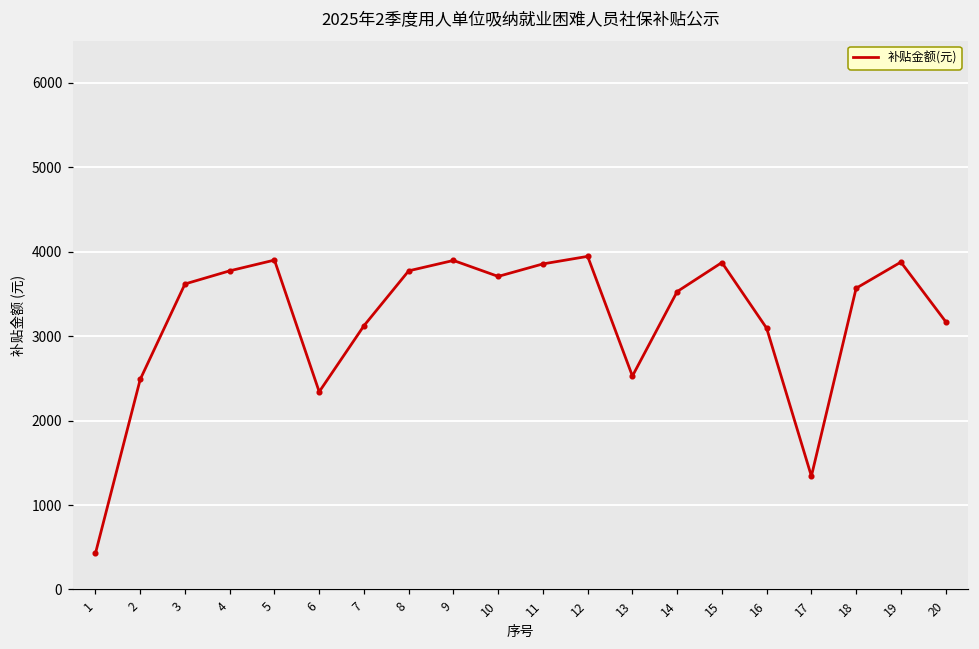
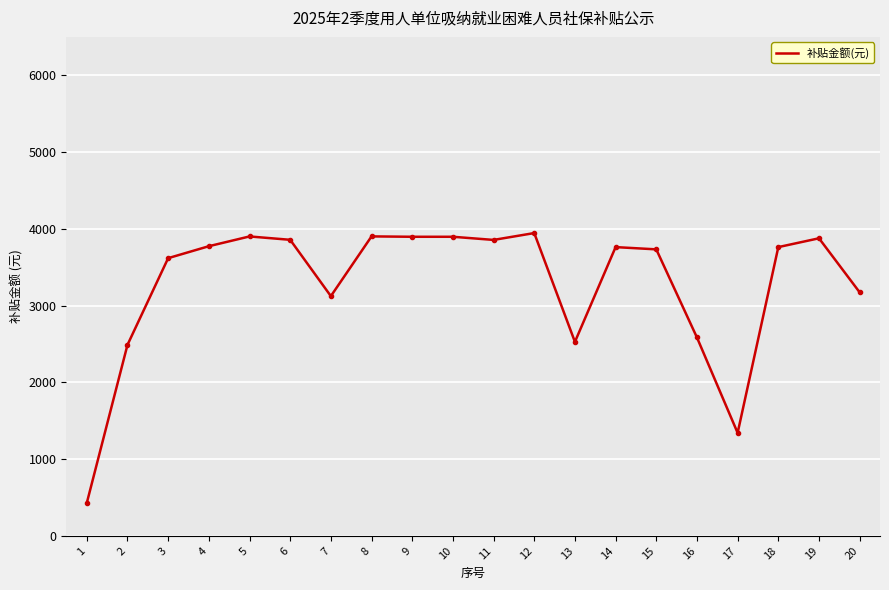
  {
    "1": 400,
    "2": 2500,
    "3": 3600,
    "4": 3800,
    "5": 3900,
-   "6": 2300,
+   "6": 3900,
    "7": 3100,
-   "8": 3800,
+   "8": 3900,
    "9": 3900,
-   "10": 3700,
+   "10": 3900,
    "11": 3900,
    "12": 3900,
    "13": 2500,
-   "14": 3500,
-   "15": 3900,
-   "16": 3100,
+   "14": 3800,
+   "15": 3700,
+   "16": 2600,
    "17": 1300,
-   "18": 3600,
+   "18": 3800,
    "19": 3900,
    "20": 3200
  }
